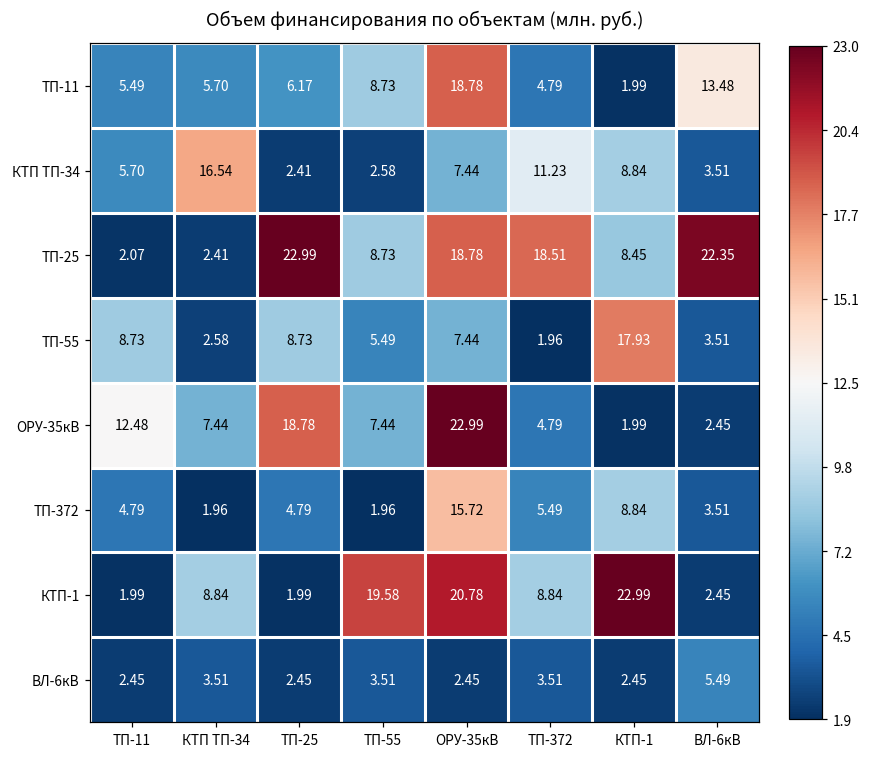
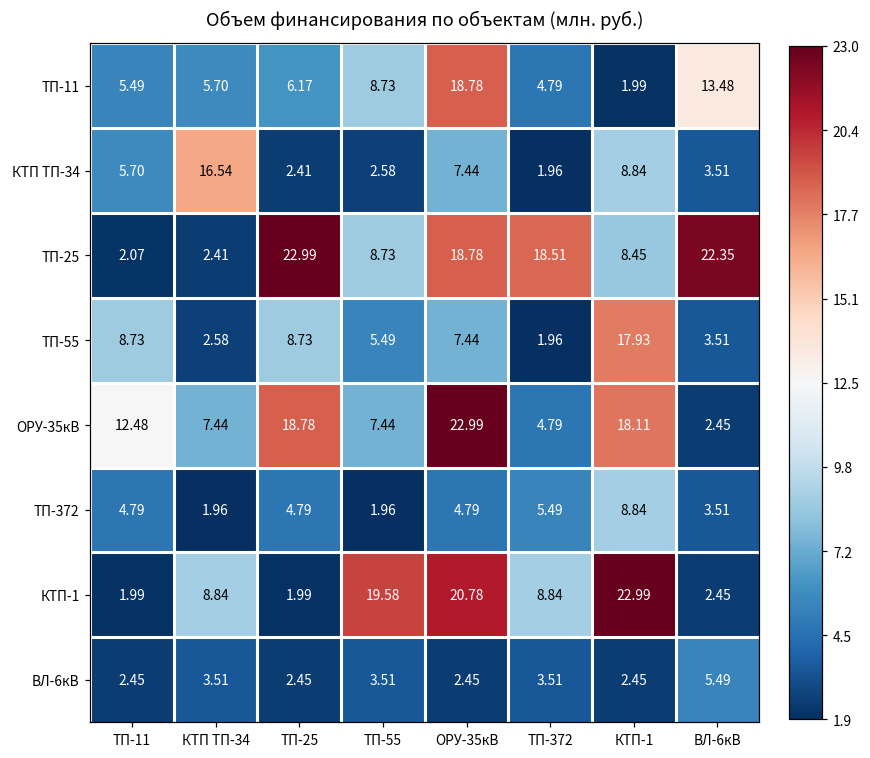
  {
    "ТП-11": {
      "ТП-11": 5.49,
      "КТП ТП-34": 5.70,
      "ТП-25": 6.17,
      "ТП-55": 8.73,
      "ОРУ-35кВ": 18.78,
      "ТП-372": 4.79,
      "КТП-1": 1.99,
      "ВЛ-6кВ": 13.48
    },
    "КТП ТП-34": {
      "ТП-11": 5.70,
      "КТП ТП-34": 16.54,
      "ТП-25": 2.41,
      "ТП-55": 2.58,
      "ОРУ-35кВ": 7.44,
-     "ТП-372": 11.23,
+     "ТП-372": 1.96,
      "КТП-1": 8.84,
      "ВЛ-6кВ": 3.51
    },
    "ТП-25": {
      "ТП-11": 2.07,
      "КТП ТП-34": 2.41,
      "ТП-25": 22.99,
      "ТП-55": 8.73,
      "ОРУ-35кВ": 18.78,
      "ТП-372": 18.51,
      "КТП-1": 8.45,
      "ВЛ-6кВ": 22.35
    },
    "ТП-55": {
      "ТП-11": 8.73,
      "КТП ТП-34": 2.58,
      "ТП-25": 8.73,
      "ТП-55": 5.49,
      "ОРУ-35кВ": 7.44,
      "ТП-372": 1.96,
      "КТП-1": 17.93,
      "ВЛ-6кВ": 3.51
    },
    "ОРУ-35кВ": {
      "ТП-11": 12.48,
      "КТП ТП-34": 7.44,
      "ТП-25": 18.78,
      "ТП-55": 7.44,
      "ОРУ-35кВ": 22.99,
      "ТП-372": 4.79,
-     "КТП-1": 1.99,
+     "КТП-1": 18.11,
      "ВЛ-6кВ": 2.45
    },
    "ТП-372": {
      "ТП-11": 4.79,
      "КТП ТП-34": 1.96,
      "ТП-25": 4.79,
      "ТП-55": 1.96,
-     "ОРУ-35кВ": 15.72,
+     "ОРУ-35кВ": 4.79,
      "ТП-372": 5.49,
      "КТП-1": 8.84,
      "ВЛ-6кВ": 3.51
    },
    "КТП-1": {
      "ТП-11": 1.99,
      "КТП ТП-34": 8.84,
      "ТП-25": 1.99,
      "ТП-55": 19.58,
      "ОРУ-35кВ": 20.78,
      "ТП-372": 8.84,
      "КТП-1": 22.99,
      "ВЛ-6кВ": 2.45
    },
    "ВЛ-6кВ": {
      "ТП-11": 2.45,
      "КТП ТП-34": 3.51,
      "ТП-25": 2.45,
      "ТП-55": 3.51,
      "ОРУ-35кВ": 2.45,
      "ТП-372": 3.51,
      "КТП-1": 2.45,
      "ВЛ-6кВ": 5.49
    }
  }
